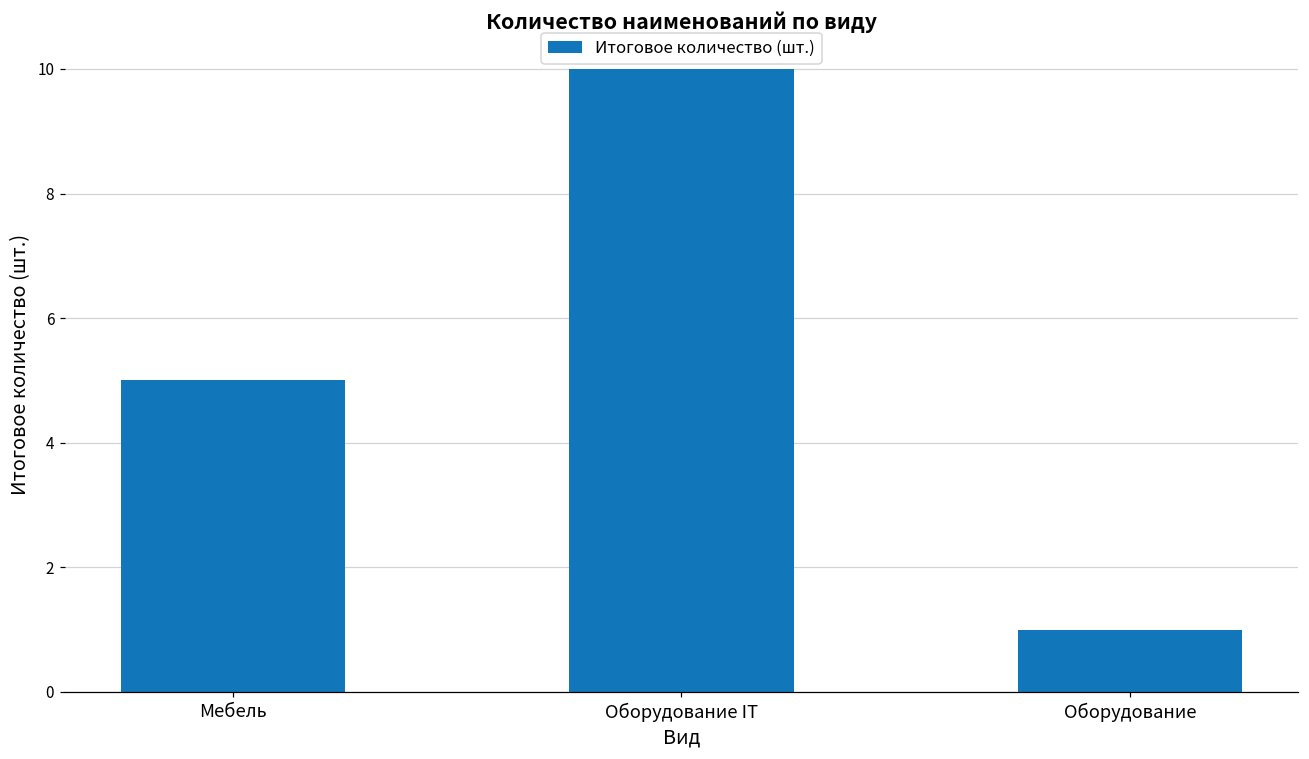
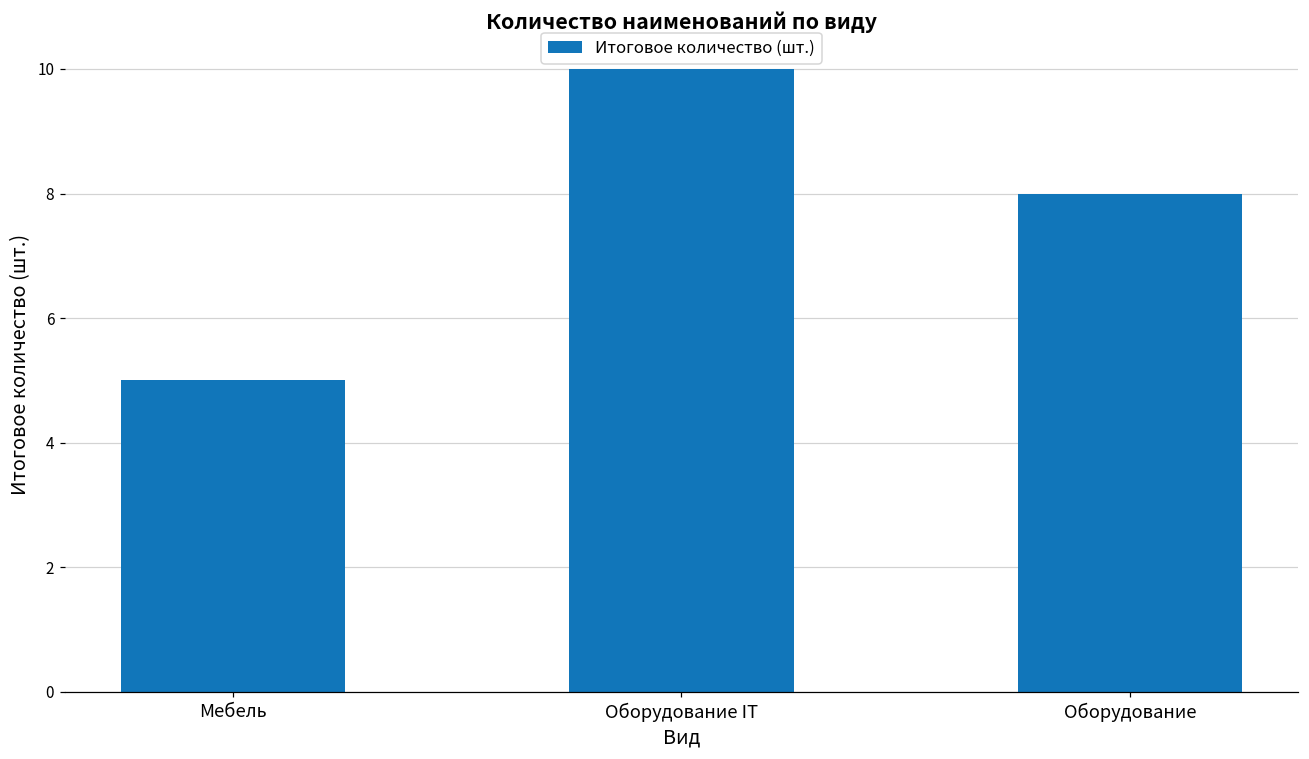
  {
    "Мебель": 5,
    "Оборудование IT": 10,
-   "Оборудование": 1
+   "Оборудование": 8
  }
